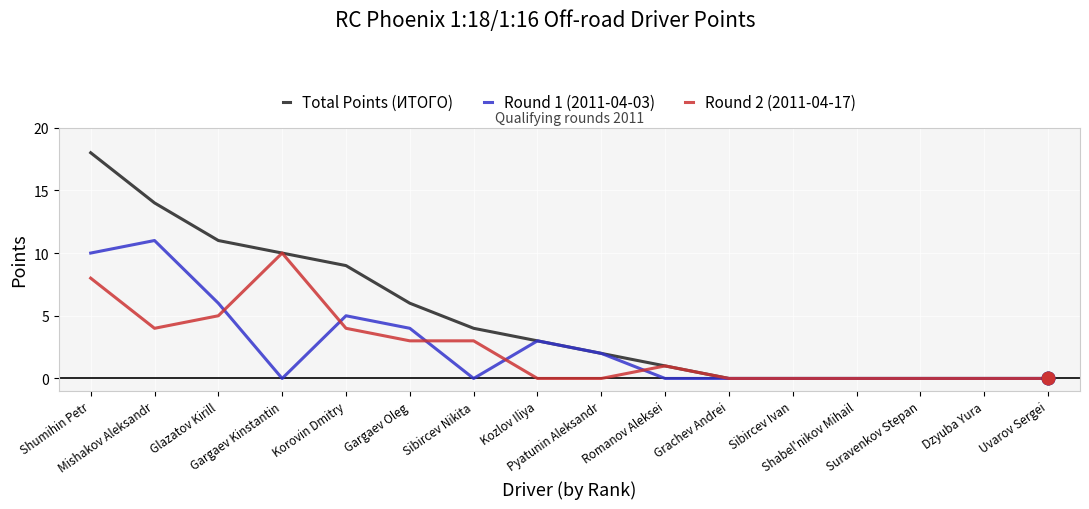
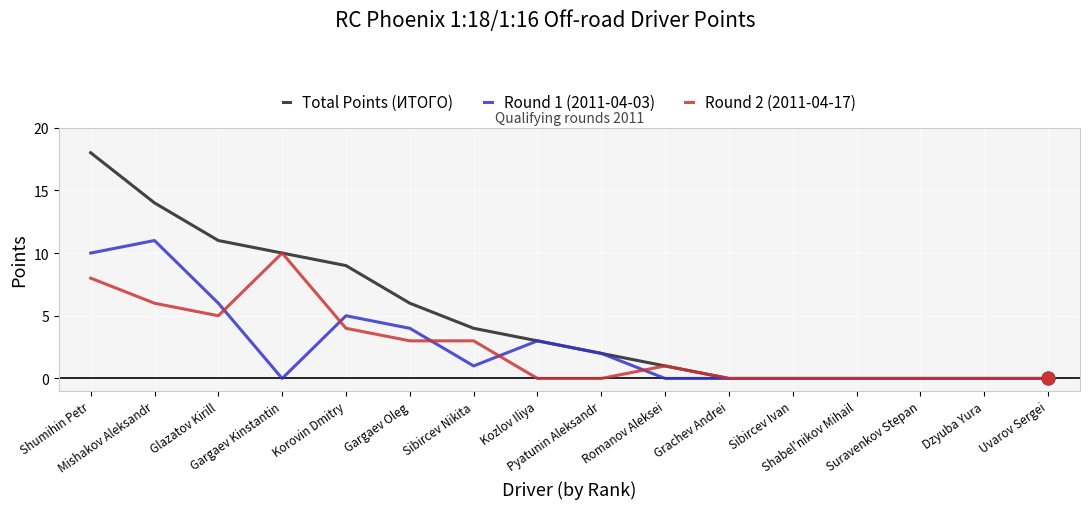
  {
    "Round 1 (2011-04-03)": {
      "Shumihin Petr": 10,
      "Mishakov Aleksandr": 11,
      "Glazatov Kirill": 6,
      "Gargaev Kinstantin": 0,
      "Korovin Dmitry": 5,
      "Gargaev Oleg": 4,
-     "Sibircev Nikita": 0,
+     "Sibircev Nikita": 1,
      "Romanov Aleksei": 0
    },
    "Round 2 (2011-04-17)": {
      "Shumihin Petr": 8,
-     "Mishakov Aleksandr": 4,
+     "Mishakov Aleksandr": 6,
      "Glazatov Kirill": 5,
      "Korovin Dmitry": 4,
      "Gargaev Oleg": 3,
      "Sibircev Nikita": 3,
      "Kozlov Iliya": 0,
      "Pyatunin Aleksandr": 0
    }
  }
